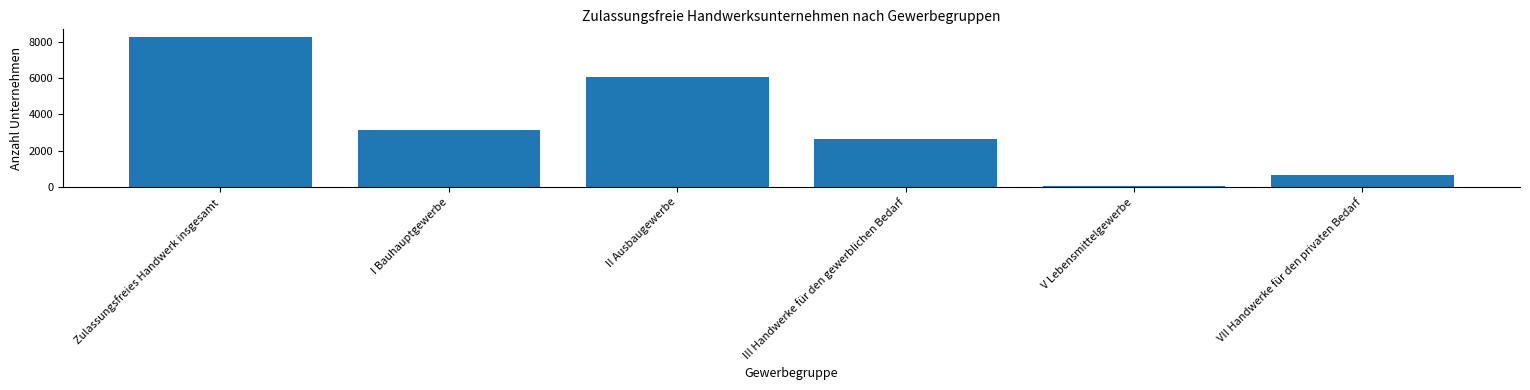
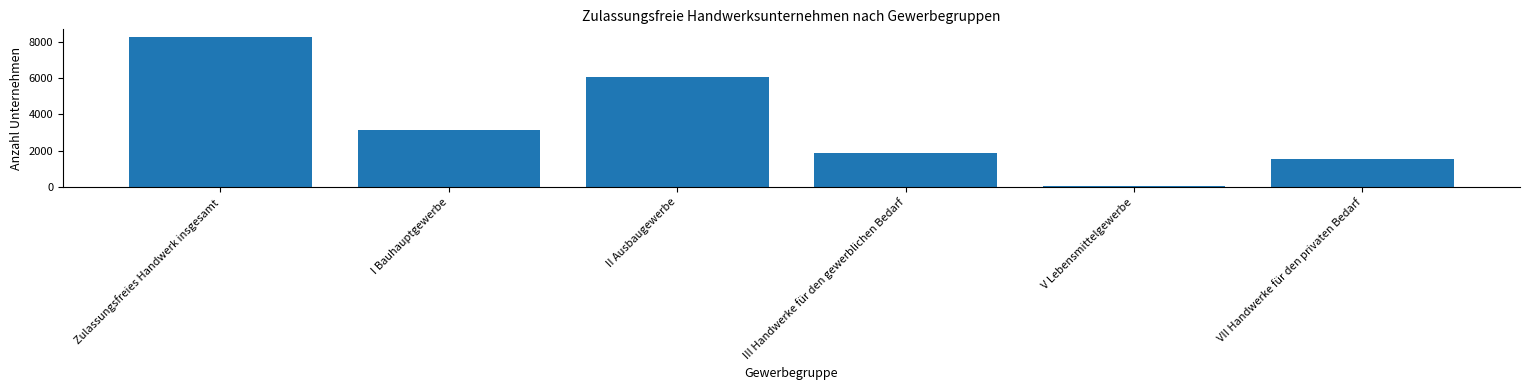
  {
    "Zulassungsfreies Handwerk insgesamt": 8300,
    "I Bauhauptgewerbe": 3100,
    "II Ausbaugewerbe": 6100,
-   "III Handwerke für den gewerblichen Bedarf": 2700,
-   "VII Handwerke für den privaten Bedarf": 700
+   "III Handwerke für den gewerblichen Bedarf": 1900,
+   "VII Handwerke für den privaten Bedarf": 1600
  }
